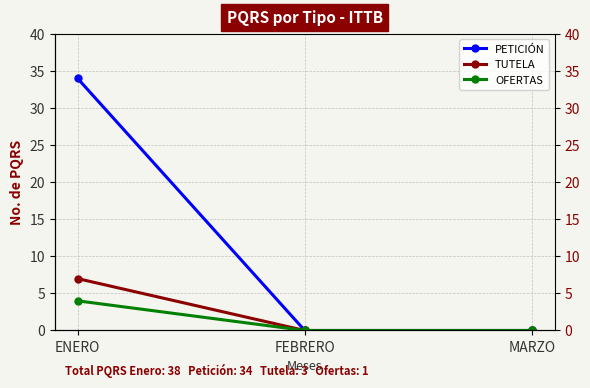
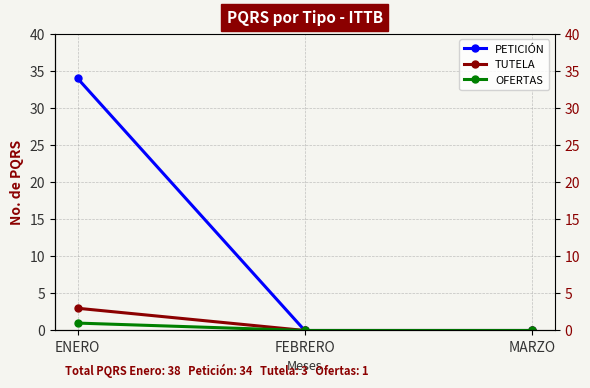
  {
    "PETICIÓN": {
      "ENERO": 34
    },
    "TUTELA": {
-     "ENERO": 7
+     "ENERO": 3
    },
    "OFERTAS": {
-     "ENERO": 4
+     "ENERO": 1
    }
  }
